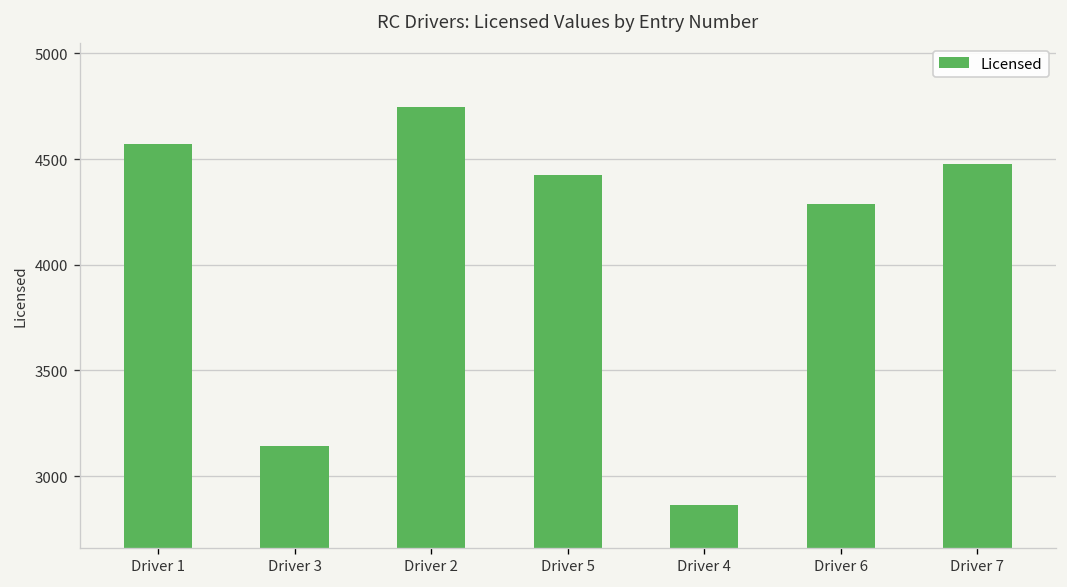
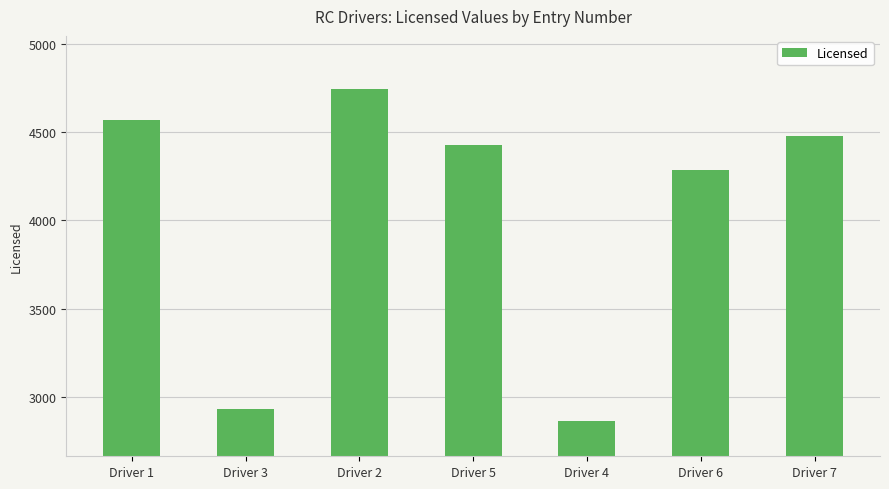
  {
    "Driver 1": 4570,
-   "Driver 3": 3140,
+   "Driver 3": 2930,
    "Driver 2": 4750,
    "Driver 5": 4430,
    "Driver 4": 2860,
    "Driver 6": 4290,
    "Driver 7": 4480
  }
